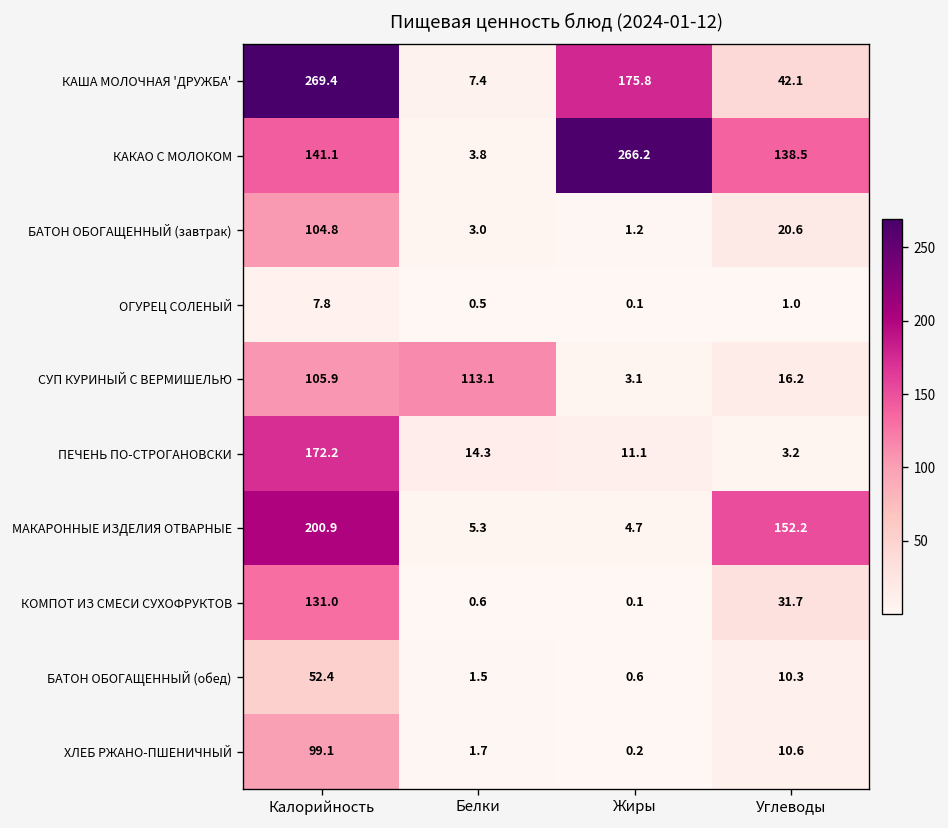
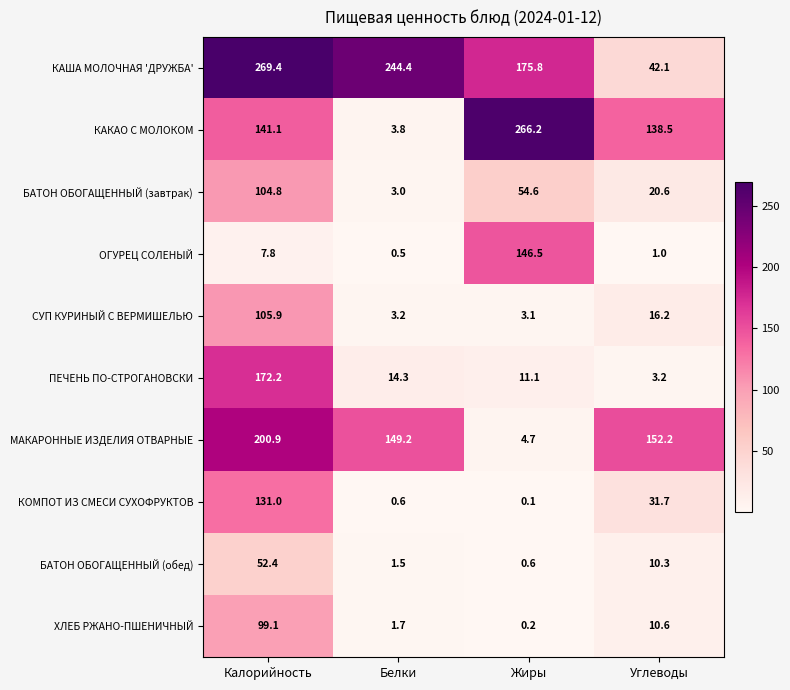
  {
    "КАША МОЛОЧНАЯ 'ДРУЖБА'": {
      "Калорийность": 269.4,
-     "Белки": 7.4,
+     "Белки": 244.4,
      "Жиры": 175.8,
      "Углеводы": 42.1
    },
    "КАКАО С МОЛОКОМ": {
      "Калорийность": 141.1,
      "Белки": 3.8,
      "Жиры": 266.2,
      "Углеводы": 138.5
    },
    "БАТОН ОБОГАЩЕННЫЙ (завтрак)": {
      "Калорийность": 104.8,
      "Белки": 3.0,
-     "Жиры": 1.2,
+     "Жиры": 54.6,
      "Углеводы": 20.6
    },
    "ОГУРЕЦ СОЛЕНЫЙ": {
      "Калорийность": 7.8,
      "Белки": 0.5,
-     "Жиры": 0.1,
+     "Жиры": 146.5,
      "Углеводы": 1.0
    },
    "СУП КУРИНЫЙ С ВЕРМИШЕЛЬЮ": {
      "Калорийность": 105.9,
-     "Белки": 113.1,
+     "Белки": 3.2,
      "Жиры": 3.1,
      "Углеводы": 16.2
    },
    "ПЕЧЕНЬ ПО-СТРОГАНОВСКИ": {
      "Калорийность": 172.2,
      "Белки": 14.3,
      "Жиры": 11.1,
      "Углеводы": 3.2
    },
    "МАКАРОННЫЕ ИЗДЕЛИЯ ОТВАРНЫЕ": {
      "Калорийность": 200.9,
-     "Белки": 5.3,
+     "Белки": 149.2,
      "Жиры": 4.7,
      "Углеводы": 152.2
    },
    "КОМПОТ ИЗ СМЕСИ СУХОФРУКТОВ": {
      "Калорийность": 131.0,
      "Белки": 0.6,
      "Жиры": 0.1,
      "Углеводы": 31.7
    },
    "БАТОН ОБОГАЩЕННЫЙ (обед)": {
      "Калорийность": 52.4,
      "Белки": 1.5,
      "Жиры": 0.6,
      "Углеводы": 10.3
    },
    "ХЛЕБ РЖАНО-ПШЕНИЧНЫЙ": {
      "Калорийность": 99.1,
      "Белки": 1.7,
      "Жиры": 0.2,
      "Углеводы": 10.6
    }
  }
